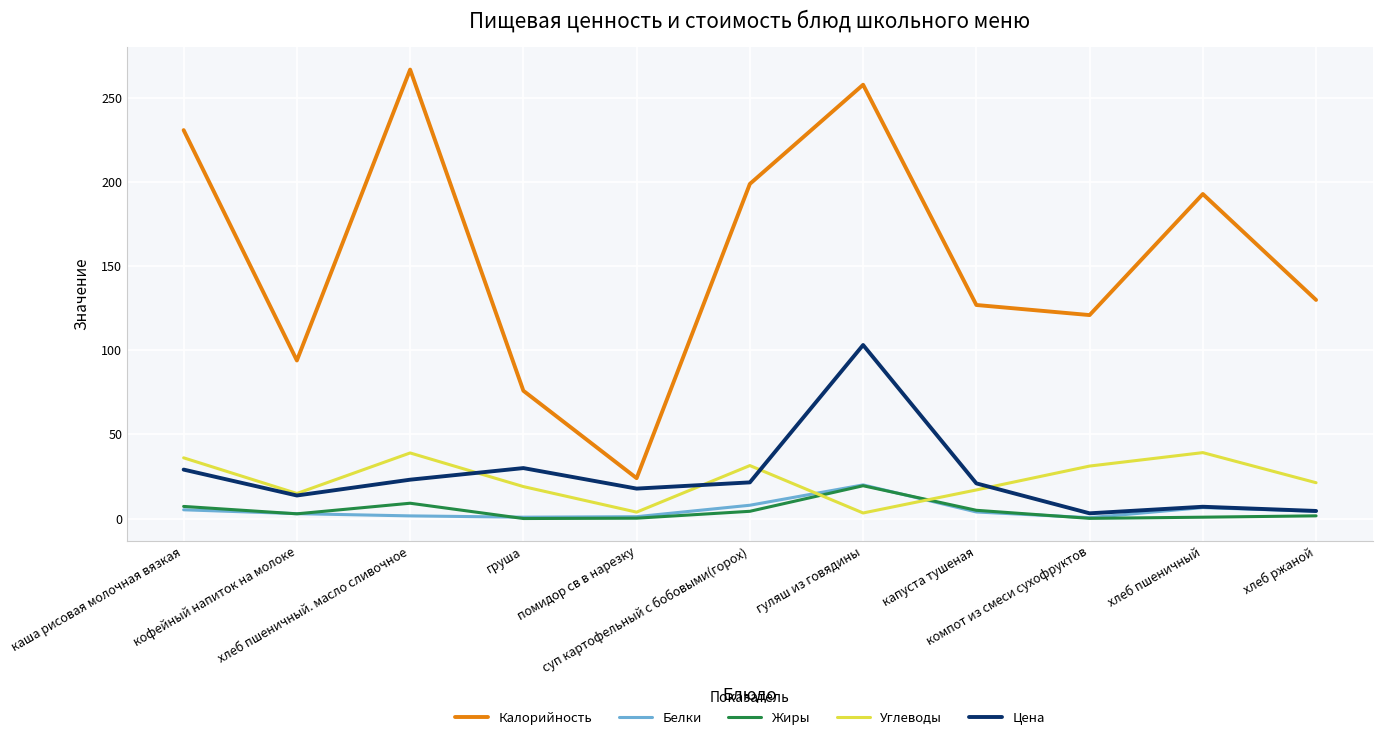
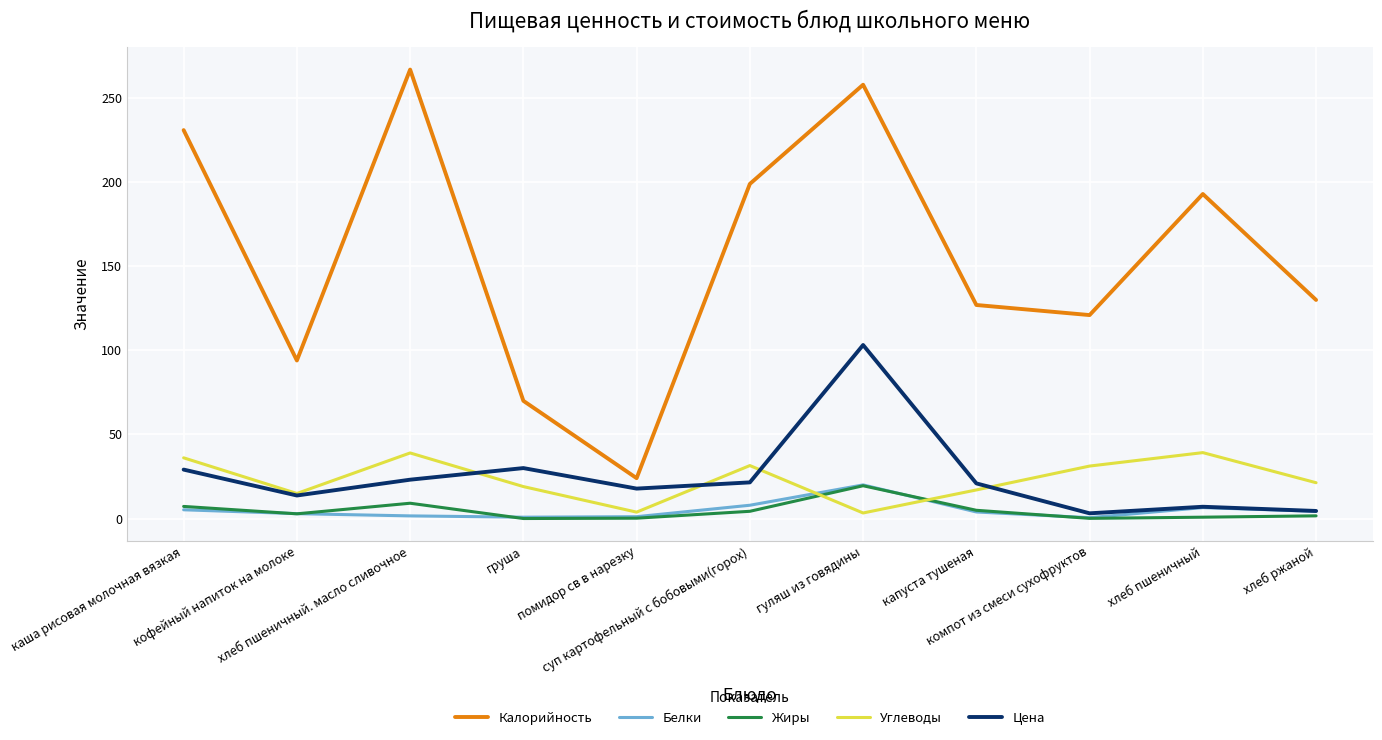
  {
    "Калорийность": {
      "каша рисовая молочная вязкая": 231,
      "кофейный напиток на молоке": 94,
      "хлеб пшеничный. масло сливочное": 267,
-     "груша": 76,
+     "груша": 70,
      "помидор св в нарезку": 24,
      "суп картофельный с бобовыми(горох)": 199,
      "гуляш из говядины": 258,
      "капуста тушеная": 127,
      "компот из смеси сухофруктов": 121,
      "хлеб пшеничный": 193,
      "хлеб ржаной": 130
    },
    "Белки": {
      "каша рисовая молочная вязкая": 5,
      "хлеб пшеничный. масло сливочное": 2,
      "суп картофельный с бобовыми(горох)": 8
    },
    "Жиры": {
      "каша рисовая молочная вязкая": 7,
      "хлеб пшеничный. масло сливочное": 9,
      "суп картофельный с бобовыми(горох)": 4,
      "хлеб пшеничный": 1,
      "хлеб ржаной": 2
    },
    "Углеводы": {
      "каша рисовая молочная вязкая": 36,
      "хлеб пшеничный. масло сливочное": 39,
      "груша": 19,
      "помидор св в нарезку": 4,
      "суп картофельный с бобовыми(горох)": 32,
      "гуляш из говядины": 3,
      "капуста тушеная": 17,
      "компот из смеси сухофруктов": 31,
      "хлеб пшеничный": 39,
      "хлеб ржаной": 21
    },
    "Цена": {
      "каша рисовая молочная вязкая": 29,
      "хлеб пшеничный. масло сливочное": 23,
      "груша": 30,
      "помидор св в нарезку": 18,
      "суп картофельный с бобовыми(горох)": 22,
      "гуляш из говядины": 103,
      "капуста тушеная": 21,
      "компот из смеси сухофруктов": 3
    }
  }
